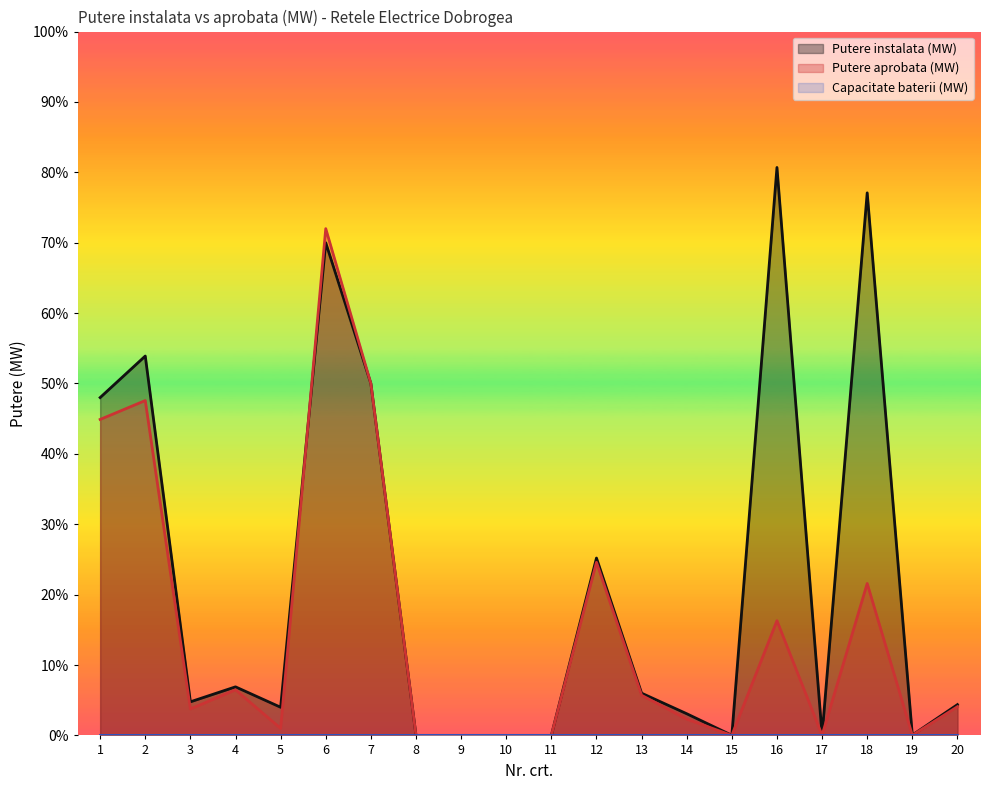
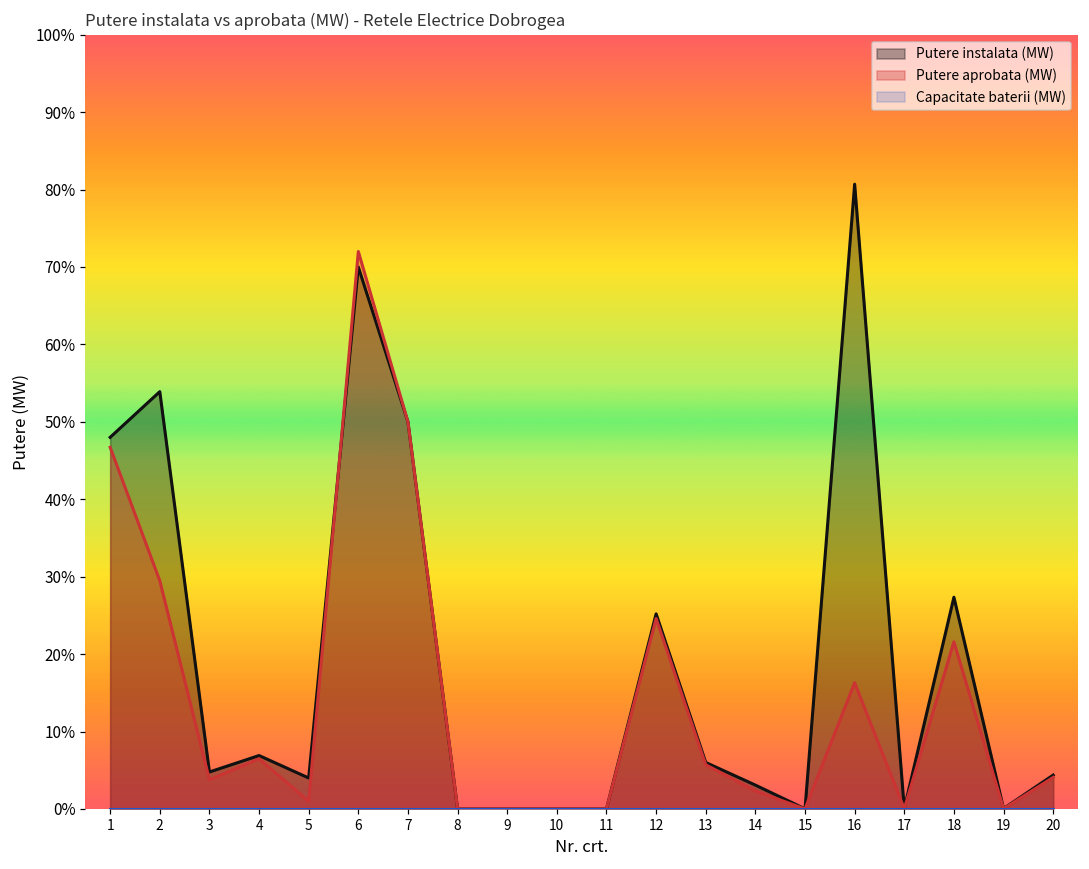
  {
    "Putere instalata (MW)": {
      "1": "48%",
      "2": "54%",
      "3": "5%",
      "4": "7%",
      "5": "4%",
      "6": "70%",
      "12": "25%",
      "14": "3%",
      "16": "81%",
-     "18": "77%"
+     "18": "27%"
    },
    "Putere aprobata (MW)": {
-     "1": "45%",
-     "2": "48%",
+     "1": "47%",
+     "2": "29%",
      "3": "4%",
      "4": "6%",
      "5": "1%",
      "6": "72%",
      "12": "25%",
      "14": "2%",
      "16": "16%",
      "18": "22%"
    },
    "Capacitate baterii (MW)": {
      "1": "0%",
      "2": "0%",
      "3": "0%",
      "4": "0%",
      "5": "0%",
      "6": "0%",
      "7": "0%",
      "12": "0%",
      "13": "0%",
      "14": "0%",
      "16": "0%",
      "18": "0%",
      "20": "0%"
    }
  }
